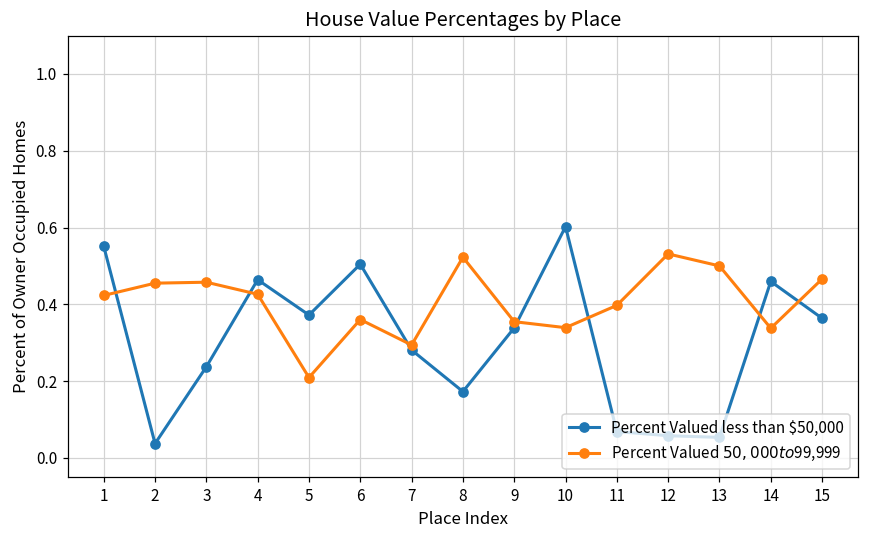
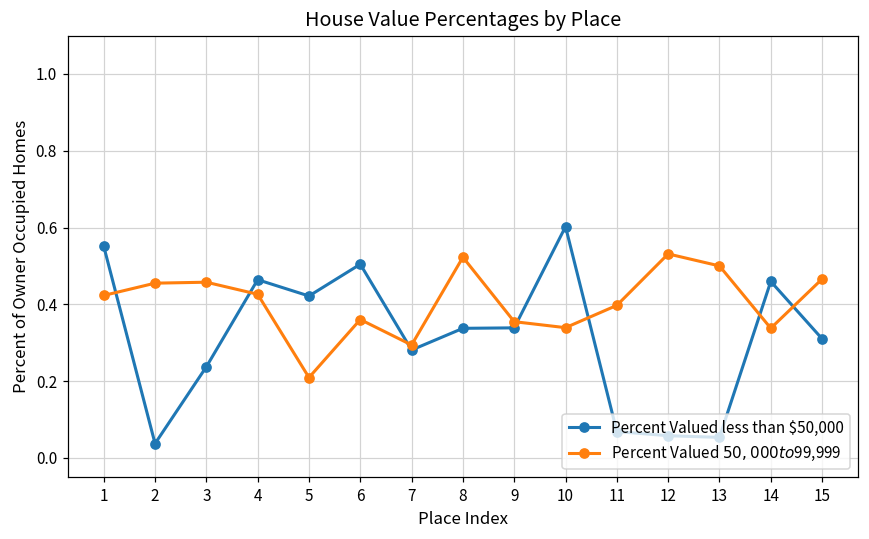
  {
    "Percent Valued less than $50,000": {
      "1": 0.55,
      "2": 0.04,
      "3": 0.24,
      "4": 0.46,
-     "5": 0.37,
+     "5": 0.42,
      "6": 0.50,
      "7": 0.28,
-     "8": 0.17,
+     "8": 0.34,
      "9": 0.34,
      "10": 0.60,
      "14": 0.46,
-     "15": 0.36
+     "15": 0.31
    }
  }
